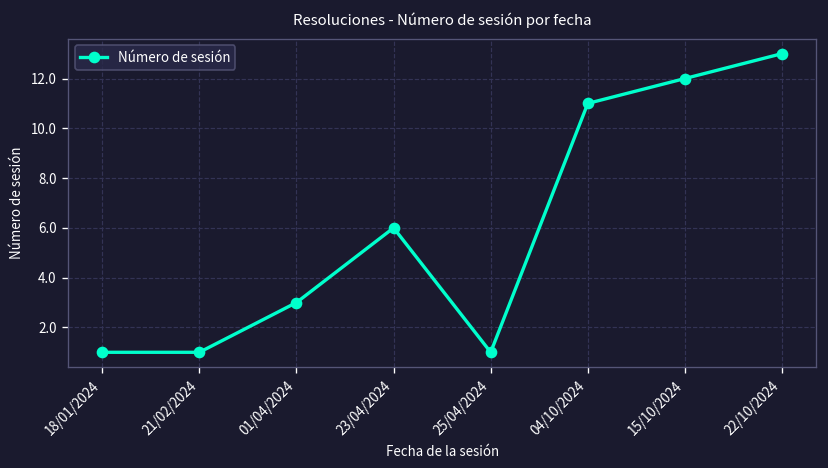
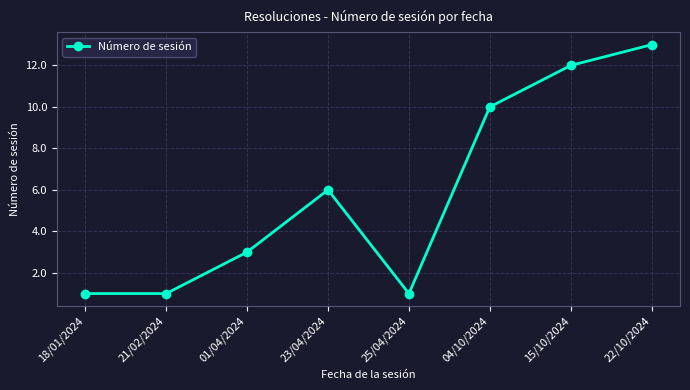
  {
    "18/01/2024": 1,
    "21/02/2024": 1,
    "01/04/2024": 3,
    "23/04/2024": 6,
    "25/04/2024": 1,
-   "04/10/2024": 11,
+   "04/10/2024": 10,
    "15/10/2024": 12,
    "22/10/2024": 13
  }
